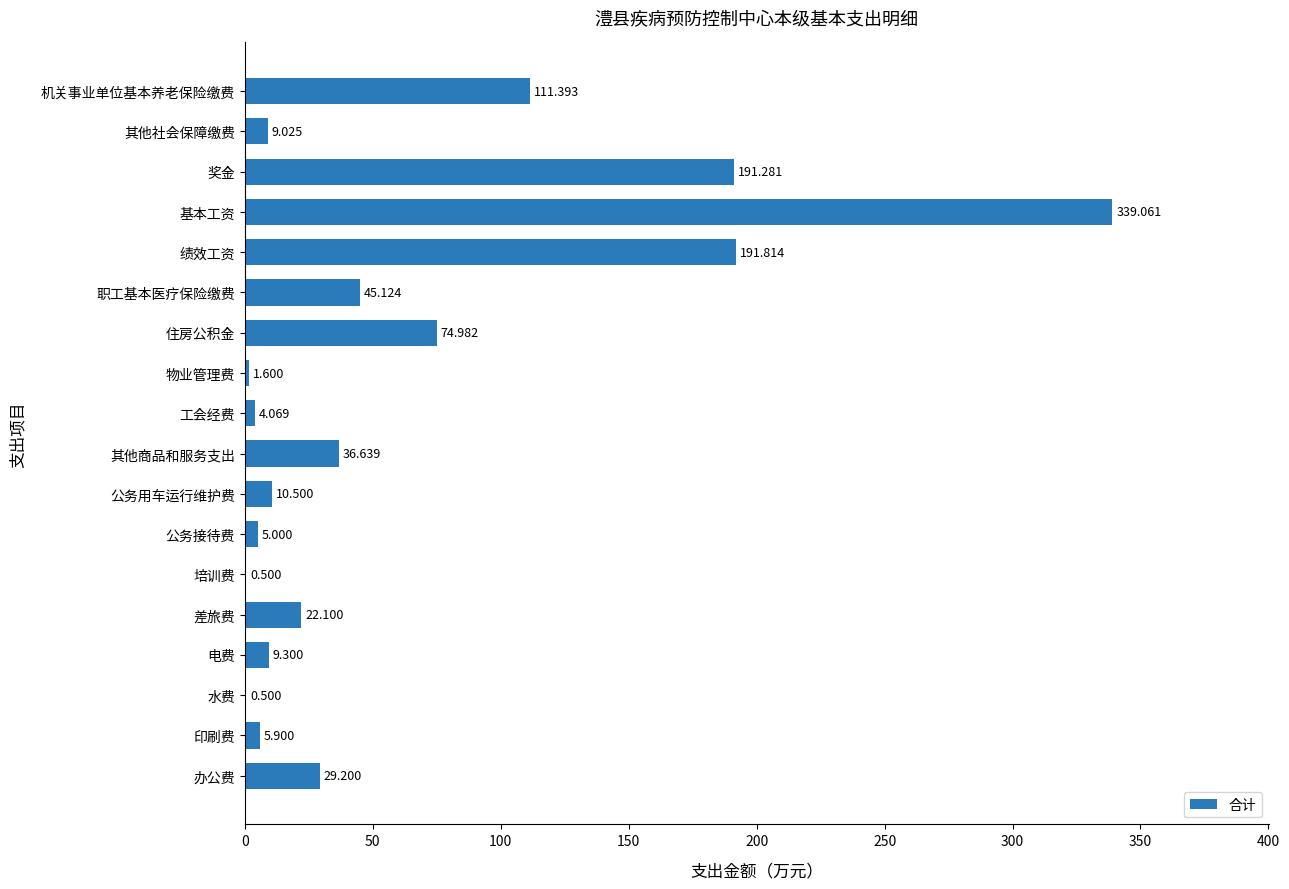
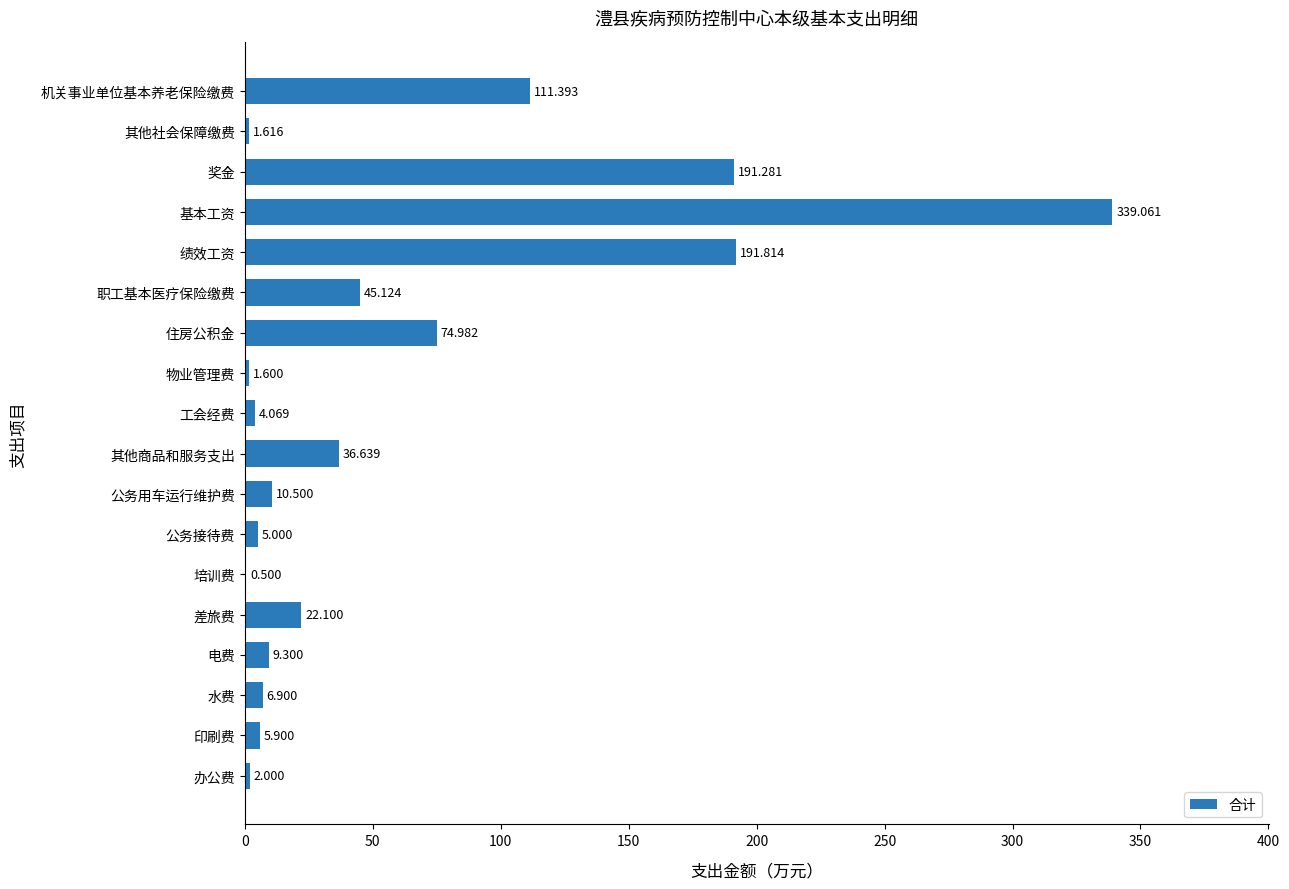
  {
    "机关事业单位基本养老保险缴费": 111.393,
-   "其他社会保障缴费": 9.025,
+   "其他社会保障缴费": 1.616,
    "奖金": 191.281,
    "基本工资": 339.061,
    "绩效工资": 191.814,
    "职工基本医疗保险缴费": 45.124,
    "住房公积金": 74.982,
    "物业管理费": 1.600,
    "工会经费": 4.069,
    "其他商品和服务支出": 36.639,
    "公务用车运行维护费": 10.500,
    "公务接待费": 5.000,
    "培训费": 0.500,
    "差旅费": 22.100,
    "电费": 9.300,
-   "水费": 0.500,
+   "水费": 6.900,
    "印刷费": 5.900,
-   "办公费": 29.200
+   "办公费": 2.000
  }
